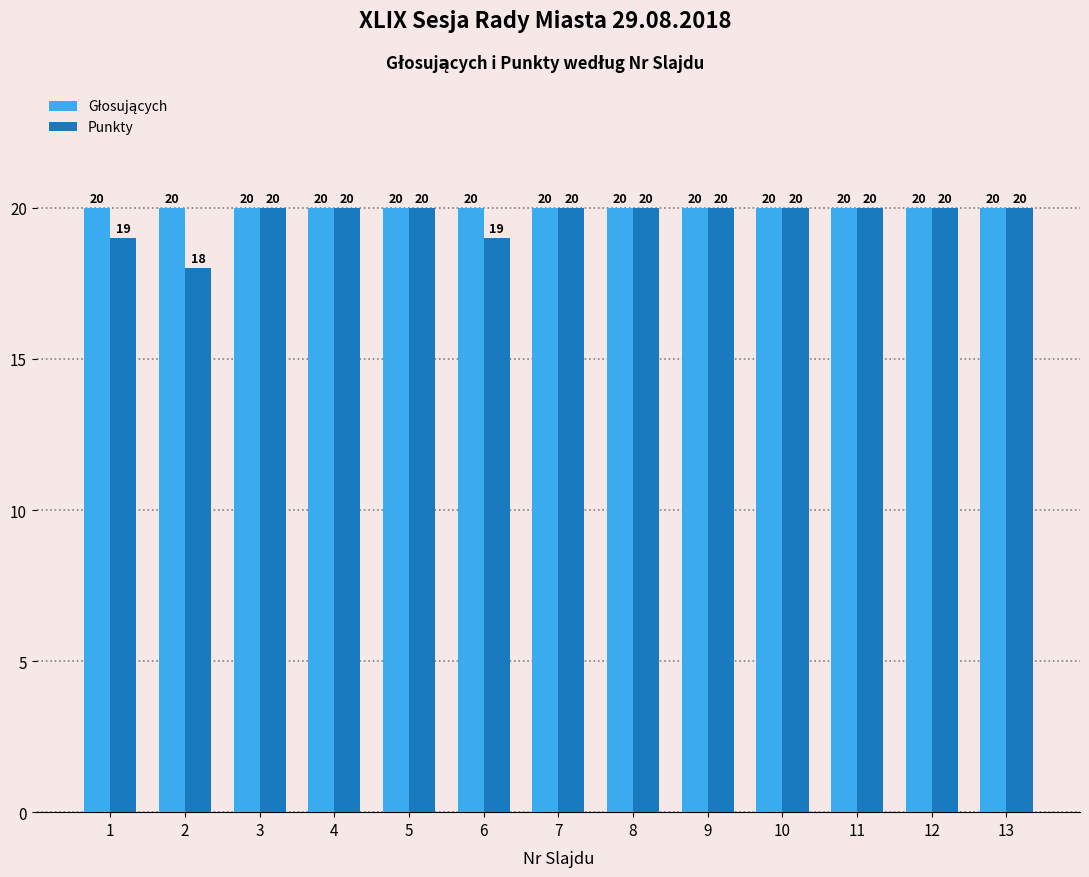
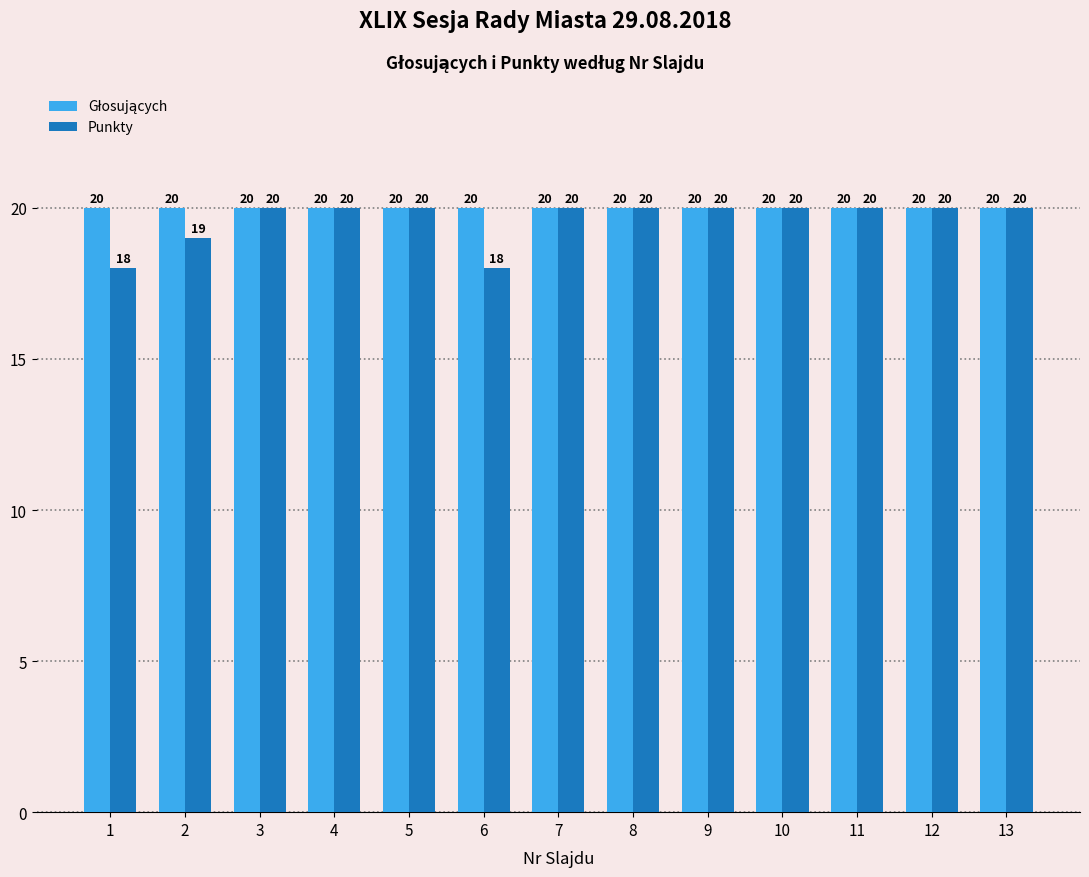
  {
    "Głosujących": {
      "1": 20,
      "2": 20,
      "3": 20,
      "4": 20,
      "5": 20,
      "6": 20,
      "7": 20,
      "8": 20,
      "9": 20,
      "10": 20,
      "11": 20,
      "12": 20,
      "13": 20
    },
    "Punkty": {
-     "1": 19,
-     "2": 18,
+     "1": 18,
+     "2": 19,
      "3": 20,
      "4": 20,
      "5": 20,
-     "6": 19,
+     "6": 18,
      "7": 20,
      "8": 20,
      "9": 20,
      "10": 20,
      "11": 20,
      "12": 20,
      "13": 20
    }
  }
